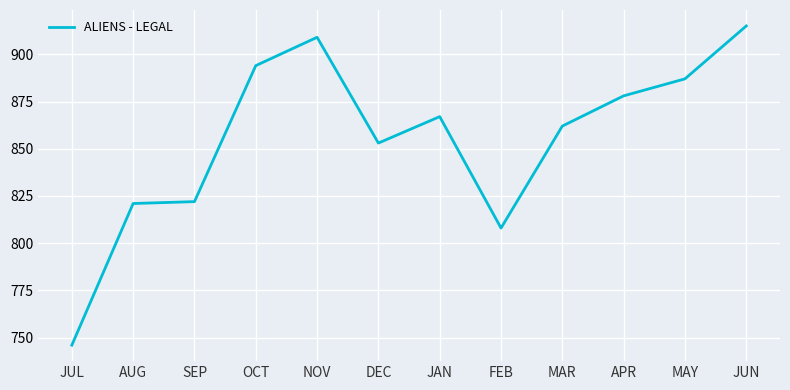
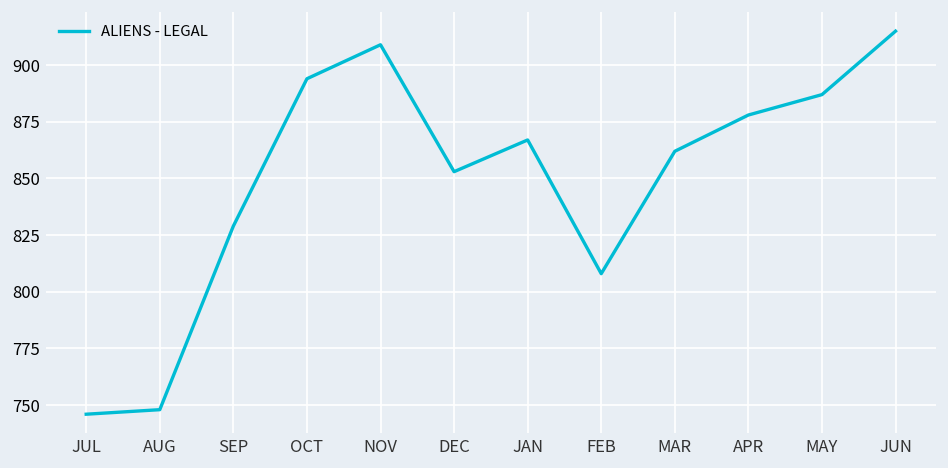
  {
    "JUL": 746,
-   "AUG": 821,
-   "SEP": 822,
+   "AUG": 748,
+   "SEP": 829,
    "OCT": 894,
    "NOV": 909,
    "DEC": 853,
    "JAN": 867,
    "FEB": 808,
    "MAR": 862,
    "APR": 878,
    "MAY": 887,
    "JUN": 915
  }
